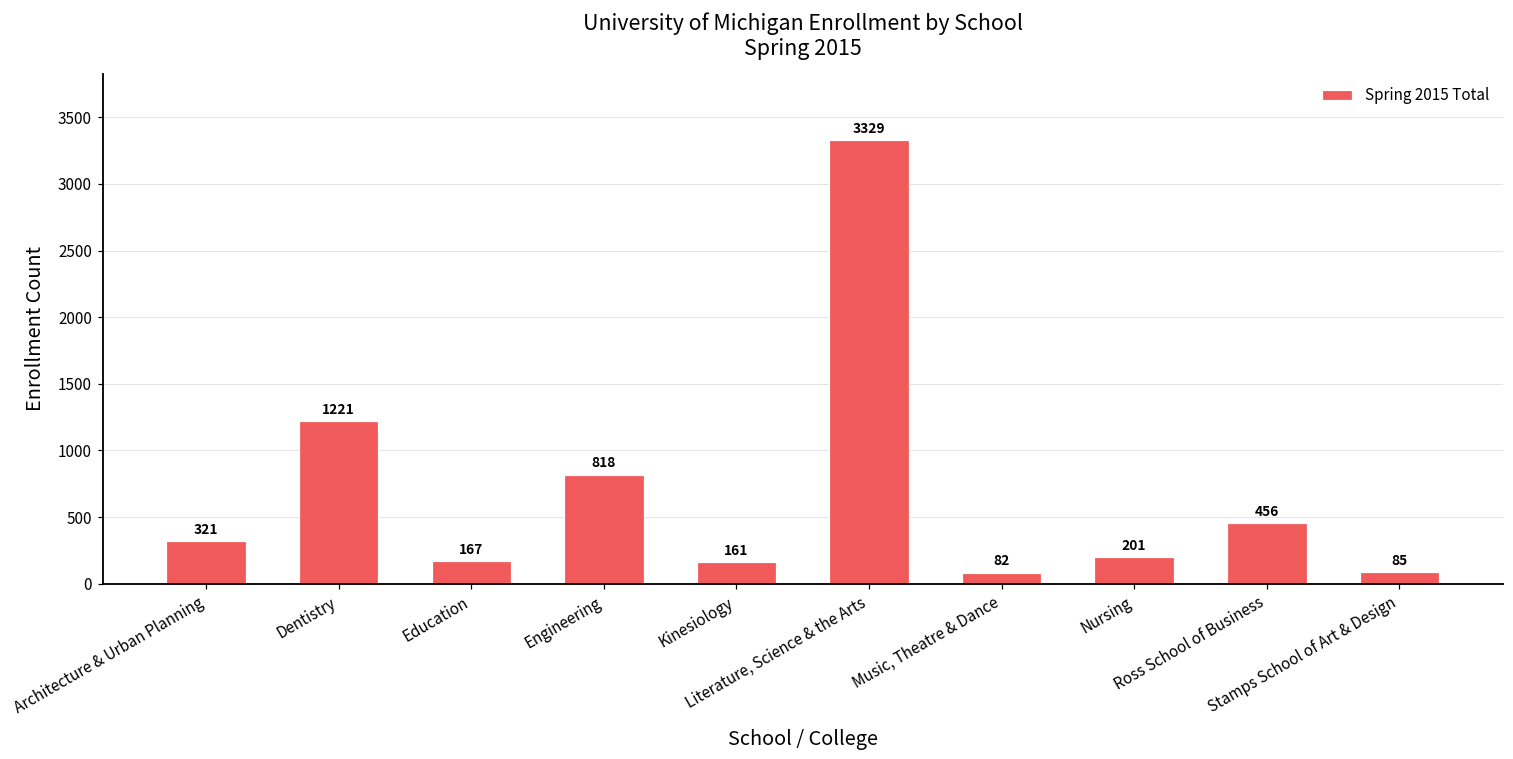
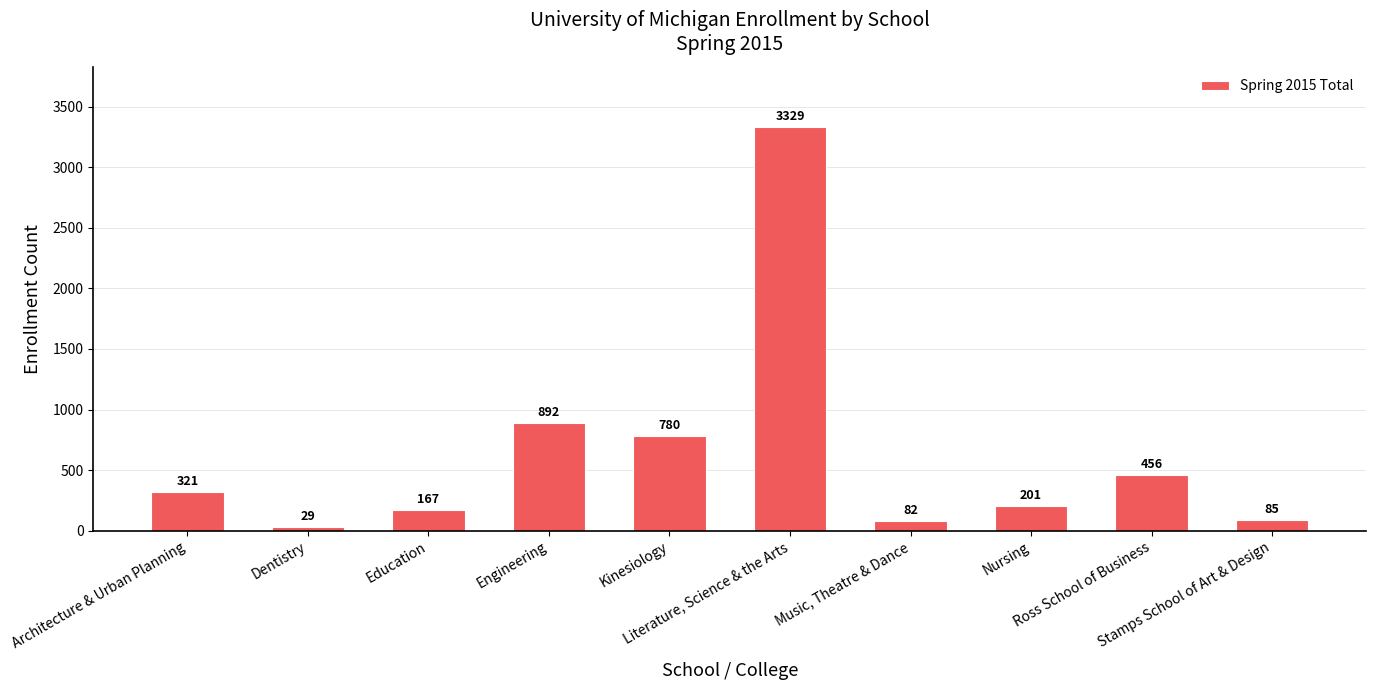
  {
    "Architecture & Urban Planning": 321,
-   "Dentistry": 1221,
+   "Dentistry": 29,
    "Education": 167,
-   "Engineering": 818,
-   "Kinesiology": 161,
+   "Engineering": 892,
+   "Kinesiology": 780,
    "Literature, Science & the Arts": 3329,
    "Music, Theatre & Dance": 82,
    "Nursing": 201,
    "Ross School of Business": 456,
    "Stamps School of Art & Design": 85
  }
